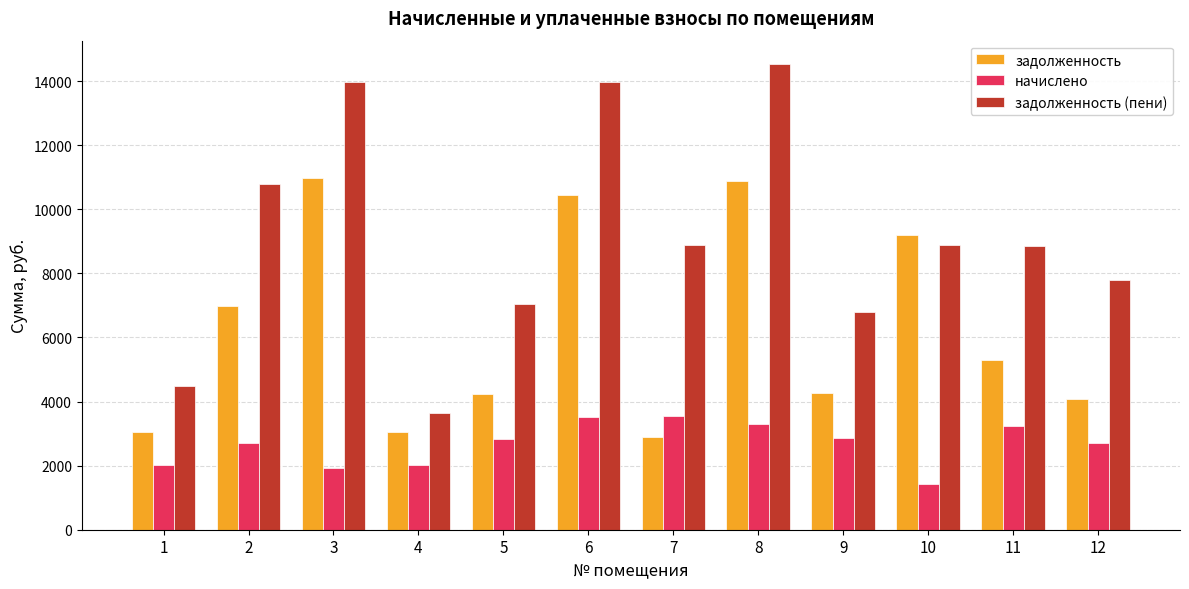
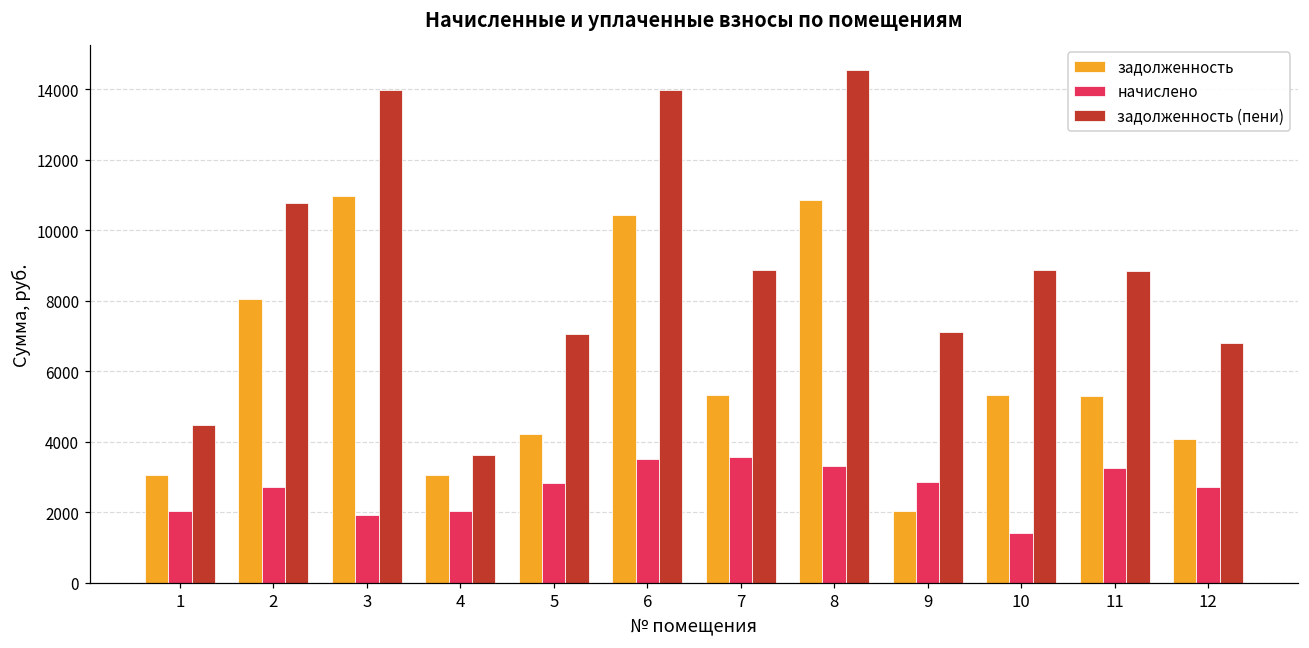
  {
    "задолженность": {
      "1": 3000,
-     "2": 7000,
+     "2": 8100,
      "3": 11000,
      "4": 3000,
      "5": 4200,
      "6": 10400,
-     "7": 2900,
+     "7": 5300,
      "8": 10900,
-     "9": 4300,
-     "10": 9200,
+     "9": 2000,
+     "10": 5300,
      "11": 5300,
      "12": 4100
    },
    "начислено": {
      "1": 2000,
      "2": 2700,
      "3": 1900,
      "4": 2000,
      "5": 2800,
      "6": 3500,
      "7": 3600,
      "8": 3300,
      "9": 2900,
      "10": 1400,
      "11": 3200,
      "12": 2700
    },
    "задолженность (пени)": {
      "1": 4500,
      "2": 10800,
      "3": 14000,
      "4": 3600,
      "5": 7100,
      "6": 14000,
      "7": 8900,
      "8": 14500,
-     "9": 6800,
+     "9": 7100,
      "10": 8900,
      "11": 8900,
-     "12": 7800
+     "12": 6800
    }
  }
